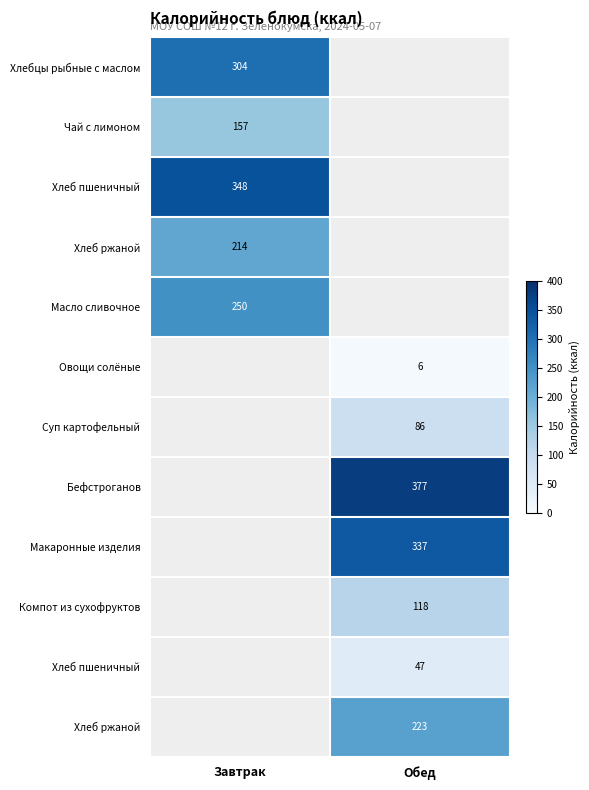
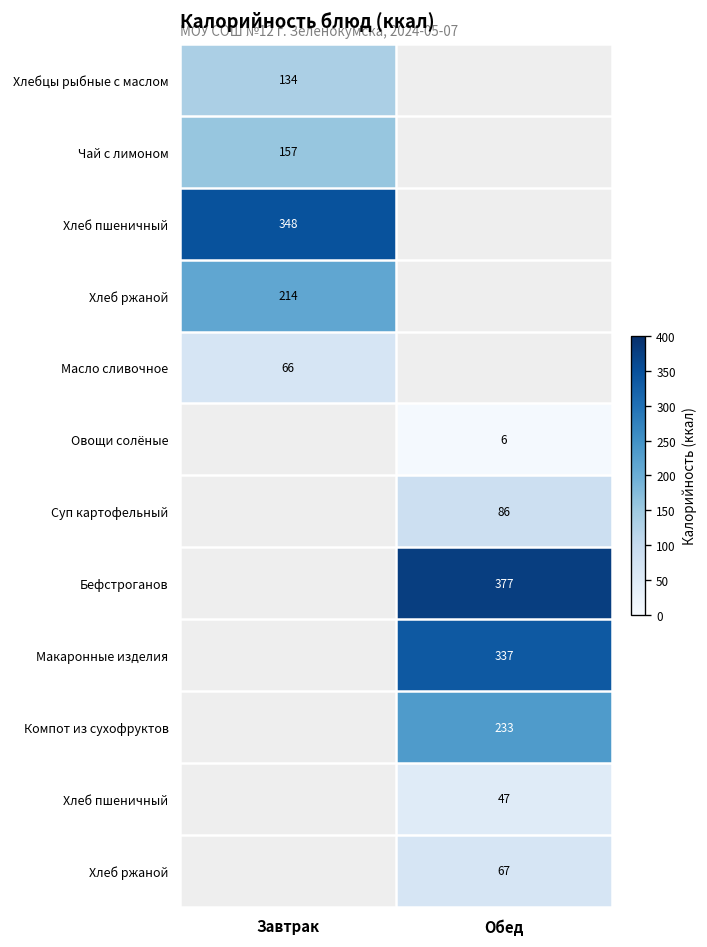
  {
    "Хлебцы рыбные с маслом": {
-     "Завтрак": 304
+     "Завтрак": 134
    },
    "Чай с лимоном": {
      "Завтрак": 157
    },
    "Хлеб пшеничный": {
      "Завтрак": 348,
      "Обед": 47
    },
    "Хлеб ржаной": {
      "Завтрак": 214,
-     "Обед": 223
+     "Обед": 67
    },
    "Масло сливочное": {
-     "Завтрак": 250
+     "Завтрак": 66
    },
    "Овощи солёные": {
      "Обед": 6
    },
    "Суп картофельный": {
      "Обед": 86
    },
    "Бефстроганов": {
      "Обед": 377
    },
    "Макаронные изделия": {
      "Обед": 337
    },
    "Компот из сухофруктов": {
-     "Обед": 118
+     "Обед": 233
    }
  }
